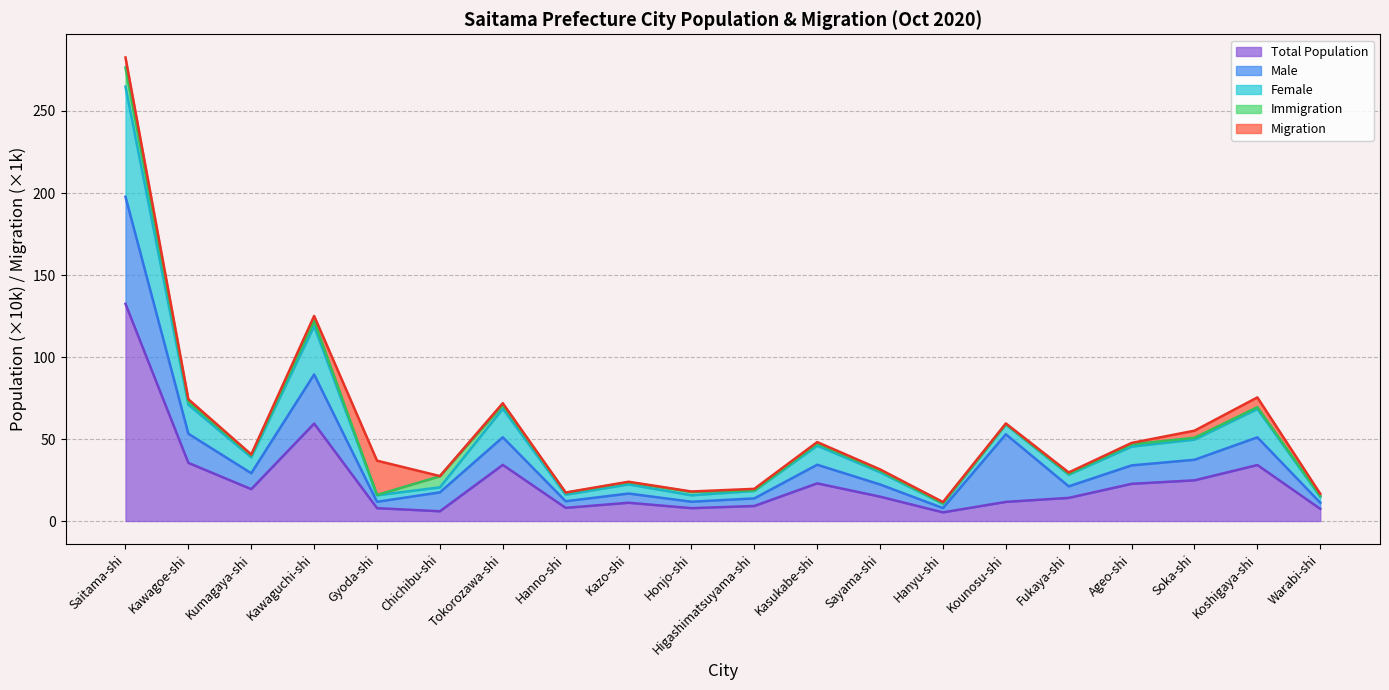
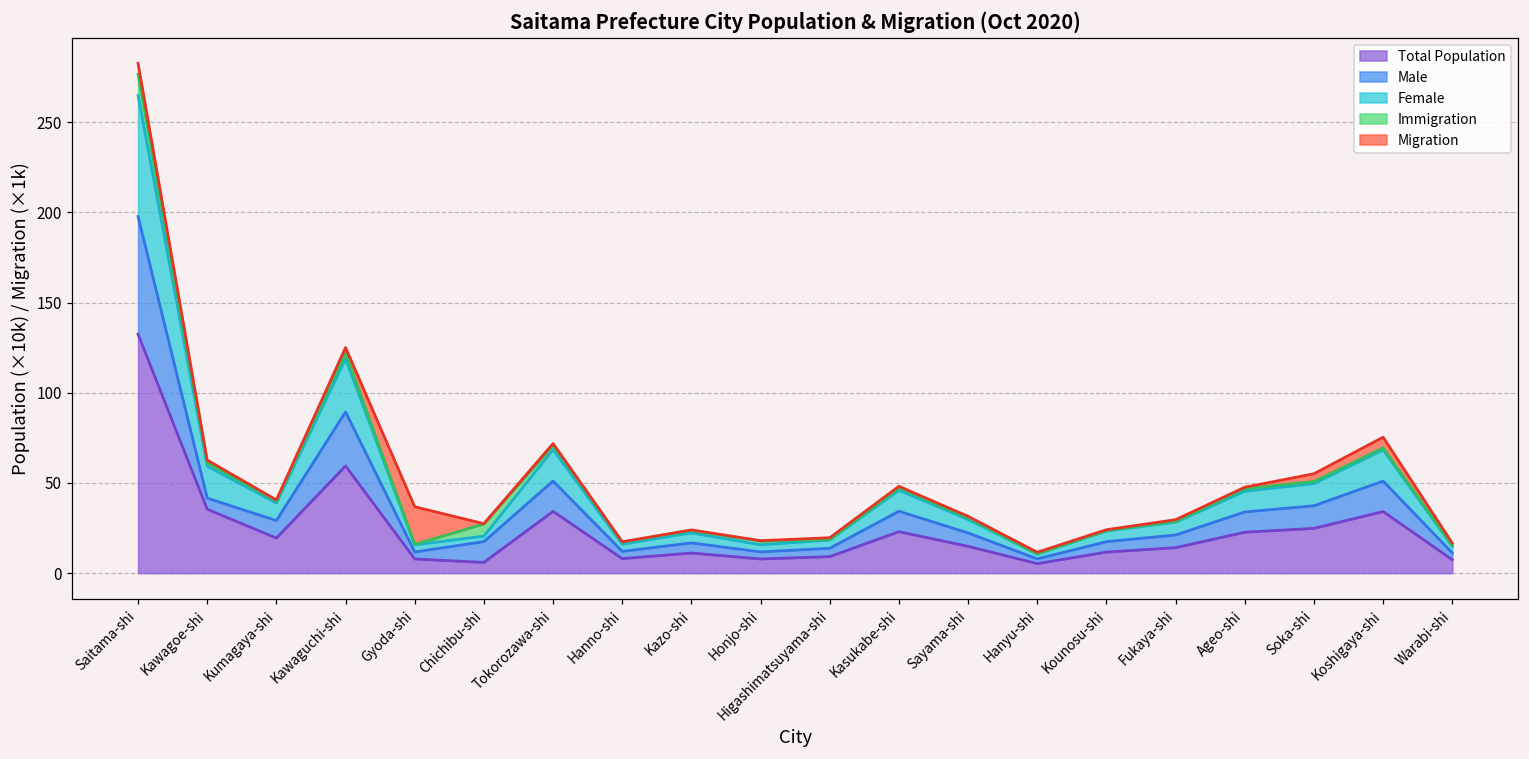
  {
    "Total Population": {
      "Saitama-shi": 132,
      "Kawagoe-shi": 35,
      "Kumagaya-shi": 19,
      "Kawaguchi-shi": 59,
      "Gyoda-shi": 8,
      "Chichibu-shi": 6,
      "Tokorozawa-shi": 34,
      "Hanno-shi": 8,
      "Kazo-shi": 11,
      "Honjo-shi": 8,
      "Higashimatsuyama-shi": 9,
      "Kasukabe-shi": 23,
      "Sayama-shi": 15,
      "Hanyu-shi": 5,
      "Kounosu-shi": 12,
      "Fukaya-shi": 14,
      "Ageo-shi": 23,
      "Soka-shi": 25,
      "Koshigaya-shi": 34,
      "Warabi-shi": 7
    },
    "Male": {
      "Saitama-shi": 65,
-     "Kawagoe-shi": 18,
+     "Kawagoe-shi": 6,
      "Kumagaya-shi": 10,
      "Kawaguchi-shi": 30,
      "Gyoda-shi": 4,
      "Chichibu-shi": 12,
      "Tokorozawa-shi": 17,
      "Hanno-shi": 4,
      "Kazo-shi": 6,
      "Honjo-shi": 4,
      "Higashimatsuyama-shi": 5,
      "Kasukabe-shi": 11,
      "Sayama-shi": 7,
      "Hanyu-shi": 3,
-     "Kounosu-shi": 41,
+     "Kounosu-shi": 6,
      "Fukaya-shi": 7,
      "Ageo-shi": 11,
      "Soka-shi": 13,
      "Koshigaya-shi": 17,
      "Warabi-shi": 4
    },
    "Female": {
      "Saitama-shi": 67,
      "Kawagoe-shi": 18,
      "Kawaguchi-shi": 30,
      "Chichibu-shi": 3,
      "Tokorozawa-shi": 17,
      "Honjo-shi": 4
    },
    "Immigration": {
      "Saitama-shi": 12,
      "Kawaguchi-shi": 3
    },
    "Migration": {
      "Saitama-shi": 6,
      "Kawaguchi-shi": 3,
      "Gyoda-shi": 21,
      "Soka-shi": 4,
      "Koshigaya-shi": 6
    }
  }
